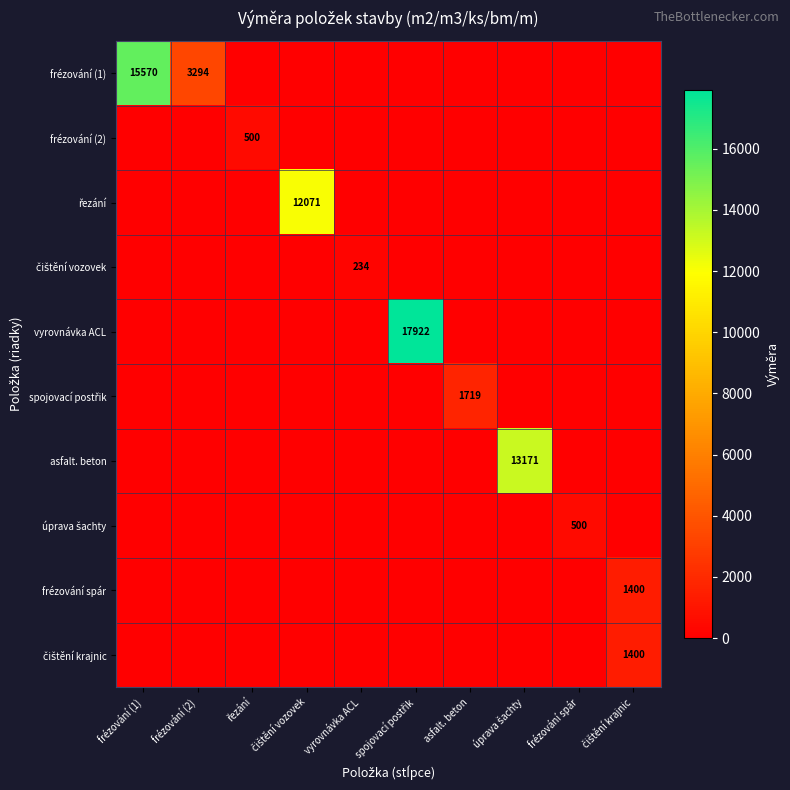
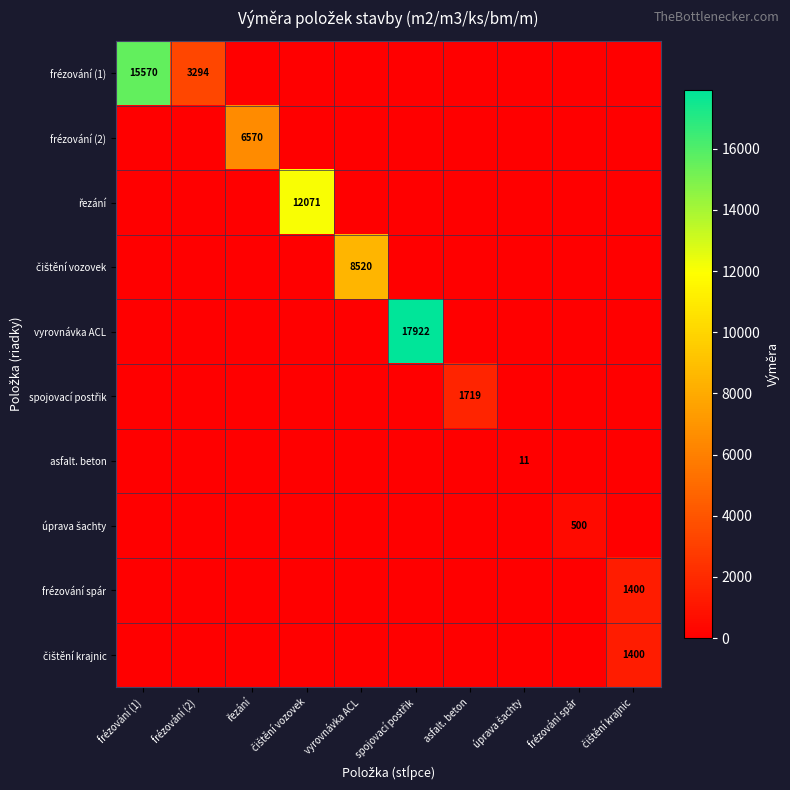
  {
    "frézování (1)": {
      "frézování (1)": 15570,
      "frézování (2)": 3294
    },
    "frézování (2)": {
-     "řezání": 500
+     "řezání": 6570
    },
    "řezání": {
      "čištění vozovek": 12071
    },
    "čištění vozovek": {
-     "vyrovnávka ACL": 234
+     "vyrovnávka ACL": 8520
    },
    "vyrovnávka ACL": {
      "spojovací postřik": 17922
    },
    "spojovací postřik": {
      "asfalt. beton": 1719
    },
    "asfalt. beton": {
-     "úprava šachty": 13171
+     "úprava šachty": 11
    },
    "úprava šachty": {
      "frézování spár": 500
    },
    "frézování spár": {
      "čištění krajnic": 1400
    },
    "čištění krajnic": {
      "čištění krajnic": 1400
    }
  }
